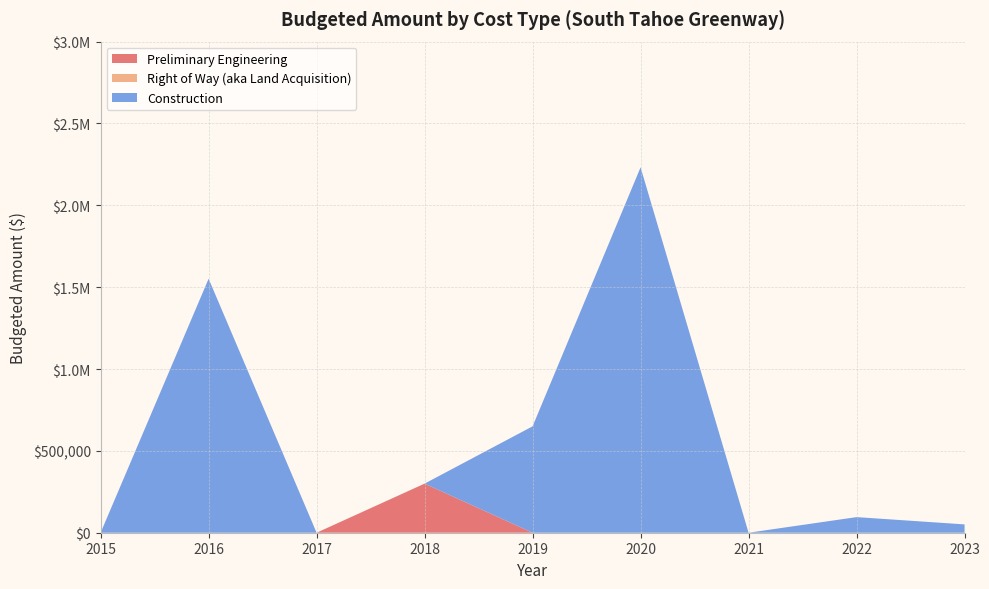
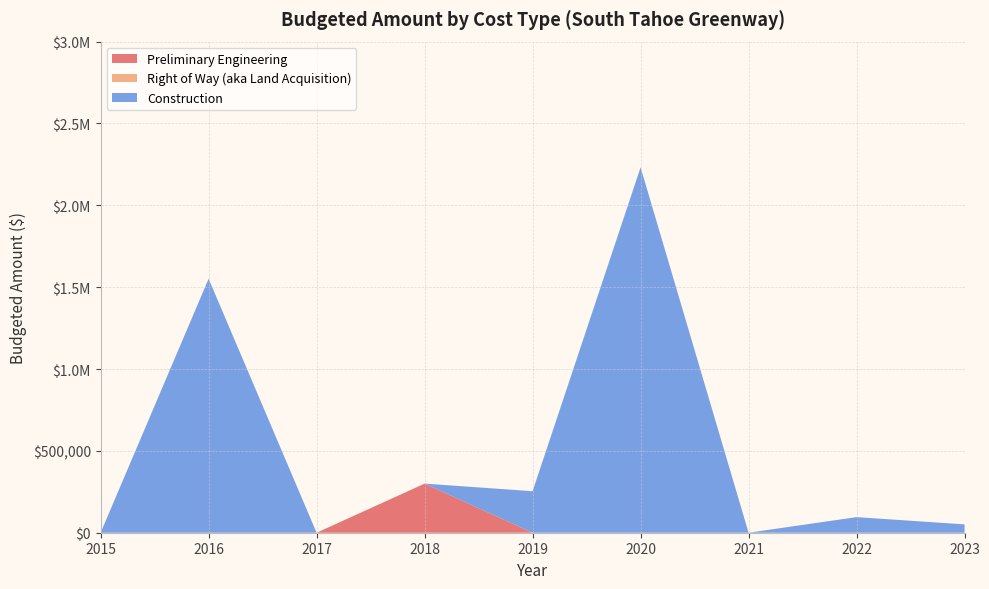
  {
    "Right of Way (aka Land Acquisition)": {
      "2016": "$0",
      "2019": "$0",
      "2020": "$0",
      "2022": "$0",
      "2023": "$0"
    },
    "Construction": {
-     "2019": "$650,000"
+     "2019": "$250,000"
    }
  }
